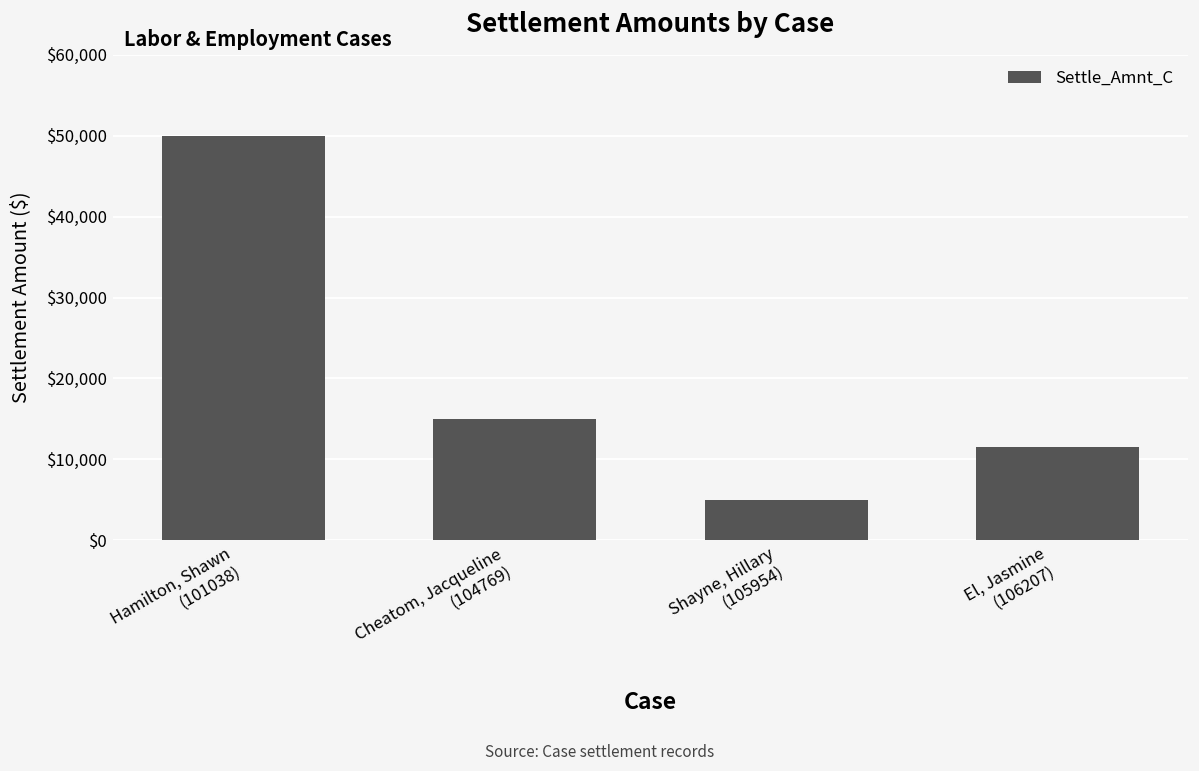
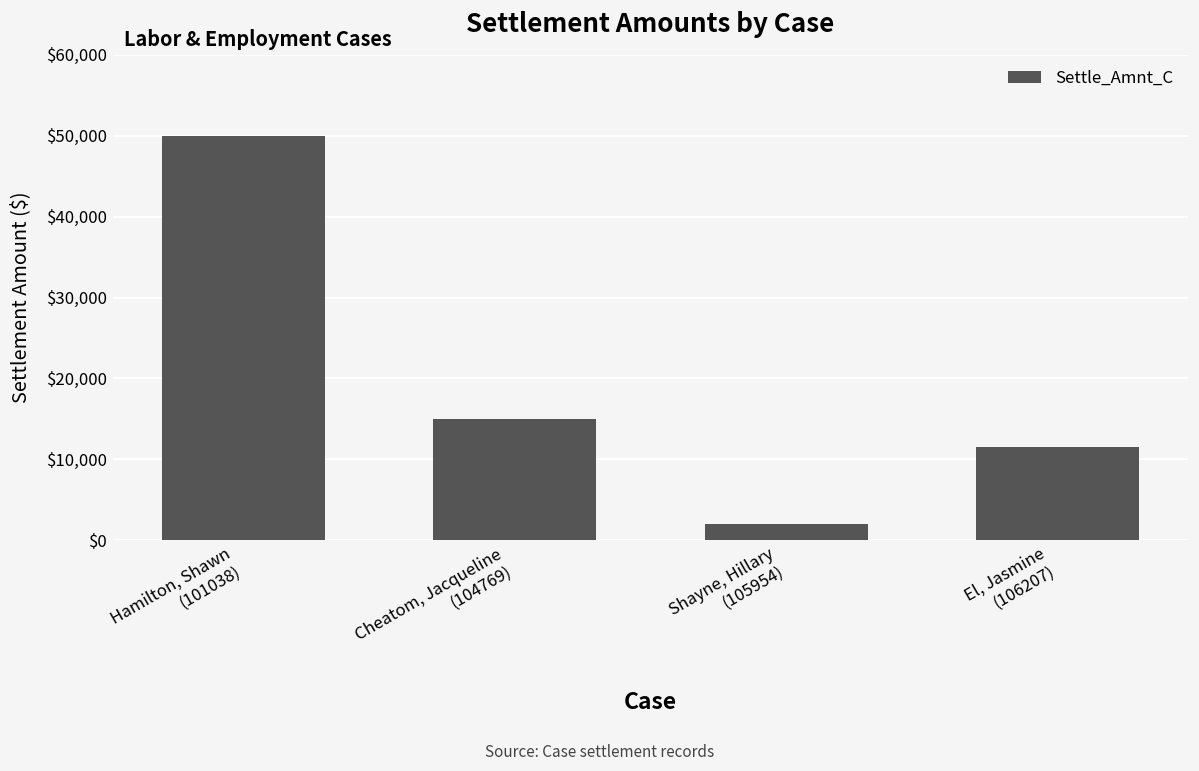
  {
    "Hamilton, Shawn (101038)": "$50,000",
    "Cheatom, Jacqueline (104769)": "$15,000",
-   "Shayne, Hillary (105954)": "$5,000",
+   "Shayne, Hillary (105954)": "$2,000",
    "El, Jasmine (106207)": "$12,000"
  }
